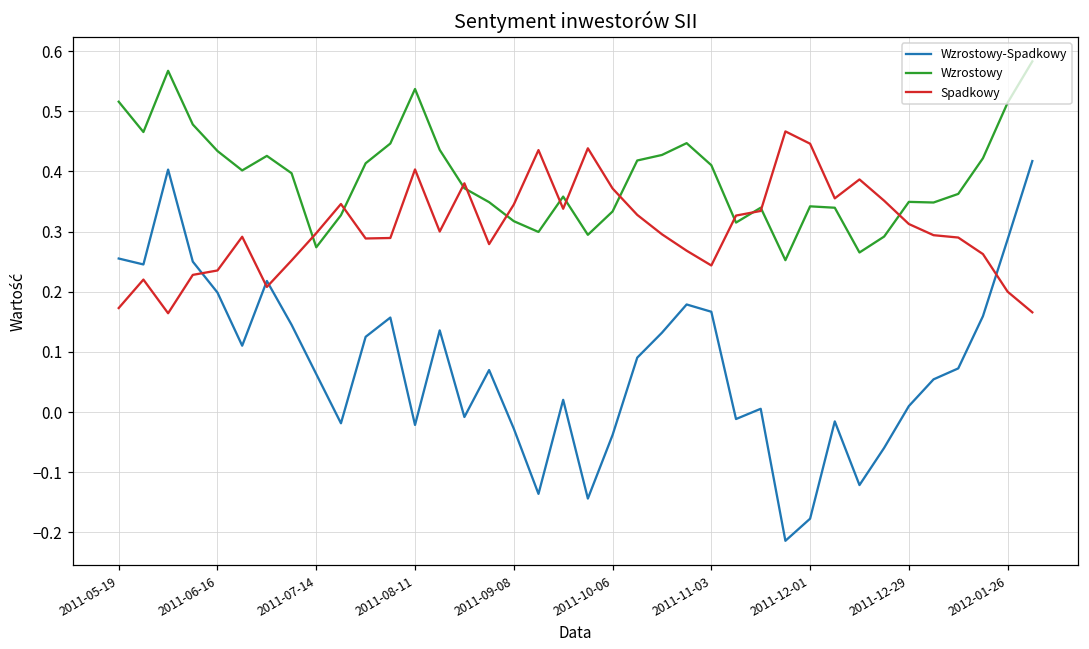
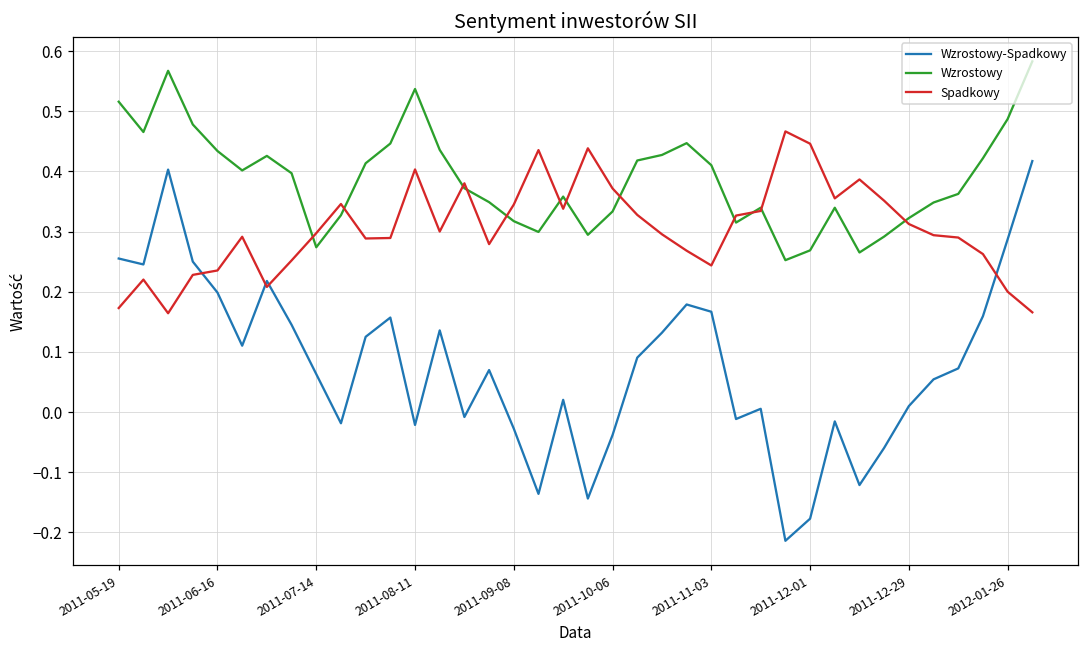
  {
    "Wzrostowy-Spadkowy": {
      "2011-05-19": 0.26,
      "2011-06-16": 0.20,
      "2011-07-14": 0.06,
      "2011-08-11": -0.02,
      "2011-09-08": -0.03,
      "2011-10-06": -0.04,
      "2011-11-03": 0.17,
      "2011-12-01": -0.18,
      "2011-12-29": 0.01,
      "2012-01-26": 0.29
    },
    "Wzrostowy": {
      "2011-05-19": 0.52,
      "2011-06-16": 0.43,
      "2011-07-14": 0.27,
      "2011-08-11": 0.54,
      "2011-09-08": 0.32,
      "2011-10-06": 0.33,
      "2011-11-03": 0.41,
-     "2011-12-01": 0.34,
-     "2011-12-29": 0.35,
-     "2012-01-26": 0.51
+     "2011-12-01": 0.27,
+     "2011-12-29": 0.32,
+     "2012-01-26": 0.49
    },
    "Spadkowy": {
      "2011-05-19": 0.17,
      "2011-06-16": 0.24,
      "2011-07-14": 0.30,
      "2011-08-11": 0.40,
      "2011-09-08": 0.34,
      "2011-10-06": 0.37,
      "2011-11-03": 0.24,
      "2011-12-01": 0.45,
      "2011-12-29": 0.31,
      "2012-01-26": 0.20
    }
  }
